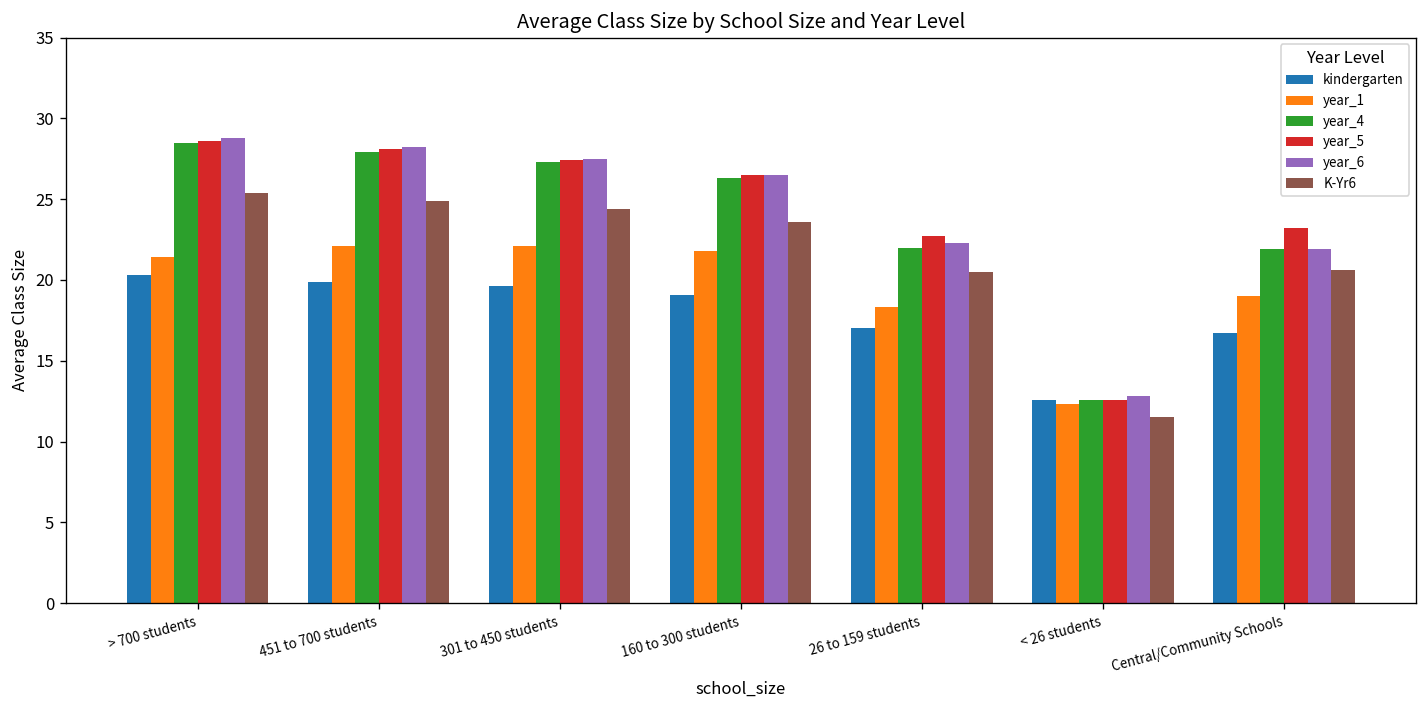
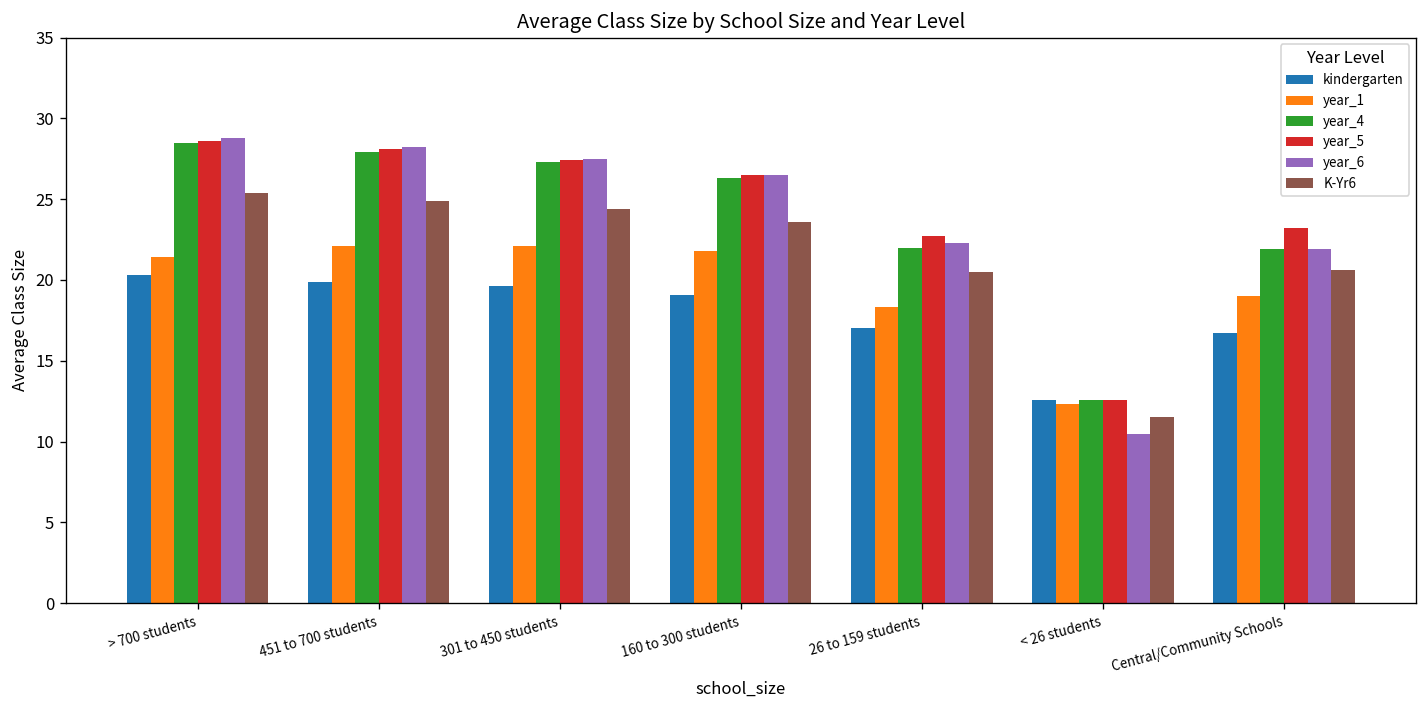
  {
    "kindergarten": {
      "> 700 students": 20.3,
      "451 to 700 students": 19.9,
      "301 to 450 students": 19.6,
      "160 to 300 students": 19.1,
      "26 to 159 students": 17.0,
      "< 26 students": 12.6,
      "Central/Community Schools": 16.7
    },
    "year_1": {
      "> 700 students": 21.4,
      "451 to 700 students": 22.1,
      "301 to 450 students": 22.1,
      "160 to 300 students": 21.8,
      "26 to 159 students": 18.3,
      "< 26 students": 12.3,
      "Central/Community Schools": 19.0
    },
    "year_4": {
      "> 700 students": 28.5,
      "451 to 700 students": 27.9,
      "301 to 450 students": 27.3,
      "160 to 300 students": 26.3,
      "26 to 159 students": 22.0,
      "< 26 students": 12.6,
      "Central/Community Schools": 21.9
    },
    "year_5": {
      "> 700 students": 28.6,
      "451 to 700 students": 28.1,
      "301 to 450 students": 27.4,
      "160 to 300 students": 26.5,
      "26 to 159 students": 22.7,
      "< 26 students": 12.6,
      "Central/Community Schools": 23.2
    },
    "year_6": {
      "> 700 students": 28.8,
      "451 to 700 students": 28.2,
      "301 to 450 students": 27.5,
      "160 to 300 students": 26.5,
      "26 to 159 students": 22.3,
-     "< 26 students": 12.8,
+     "< 26 students": 10.5,
      "Central/Community Schools": 21.9
    },
    "K-Yr6": {
      "> 700 students": 25.4,
      "451 to 700 students": 24.9,
      "301 to 450 students": 24.4,
      "160 to 300 students": 23.6,
      "26 to 159 students": 20.5,
      "< 26 students": 11.5,
      "Central/Community Schools": 20.6
    }
  }
